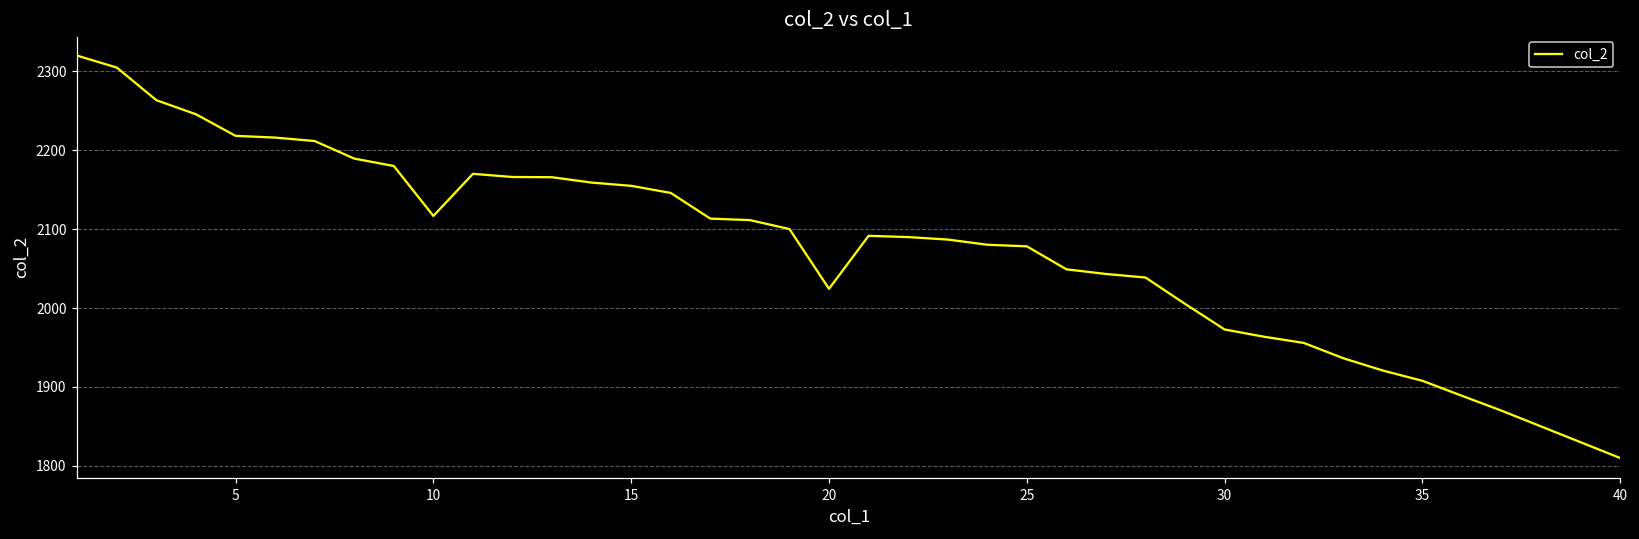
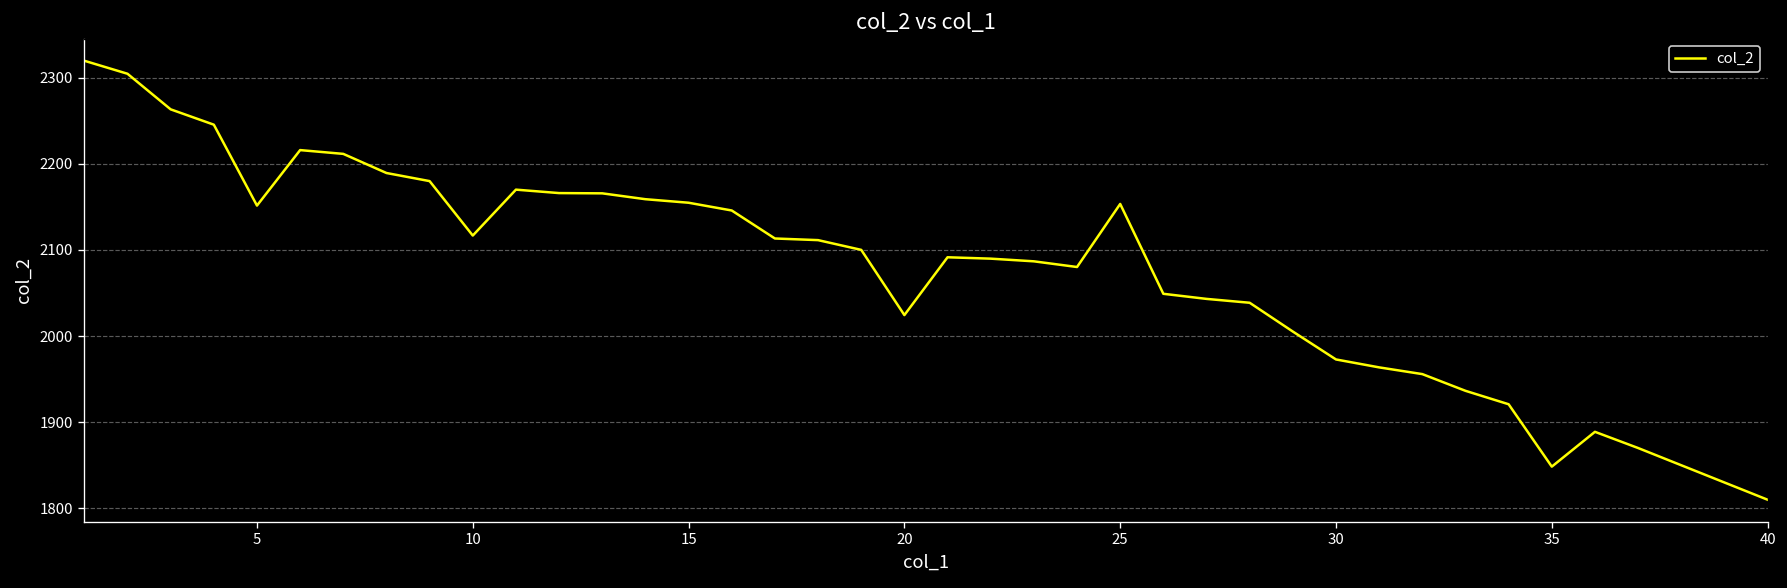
  {
-   "5": 2220,
+   "5": 2150,
    "10": 2120,
    "15": 2150,
    "20": 2020,
-   "25": 2080,
+   "25": 2150,
    "30": 1970,
-   "35": 1910,
+   "35": 1850,
    "40": 1810
  }
